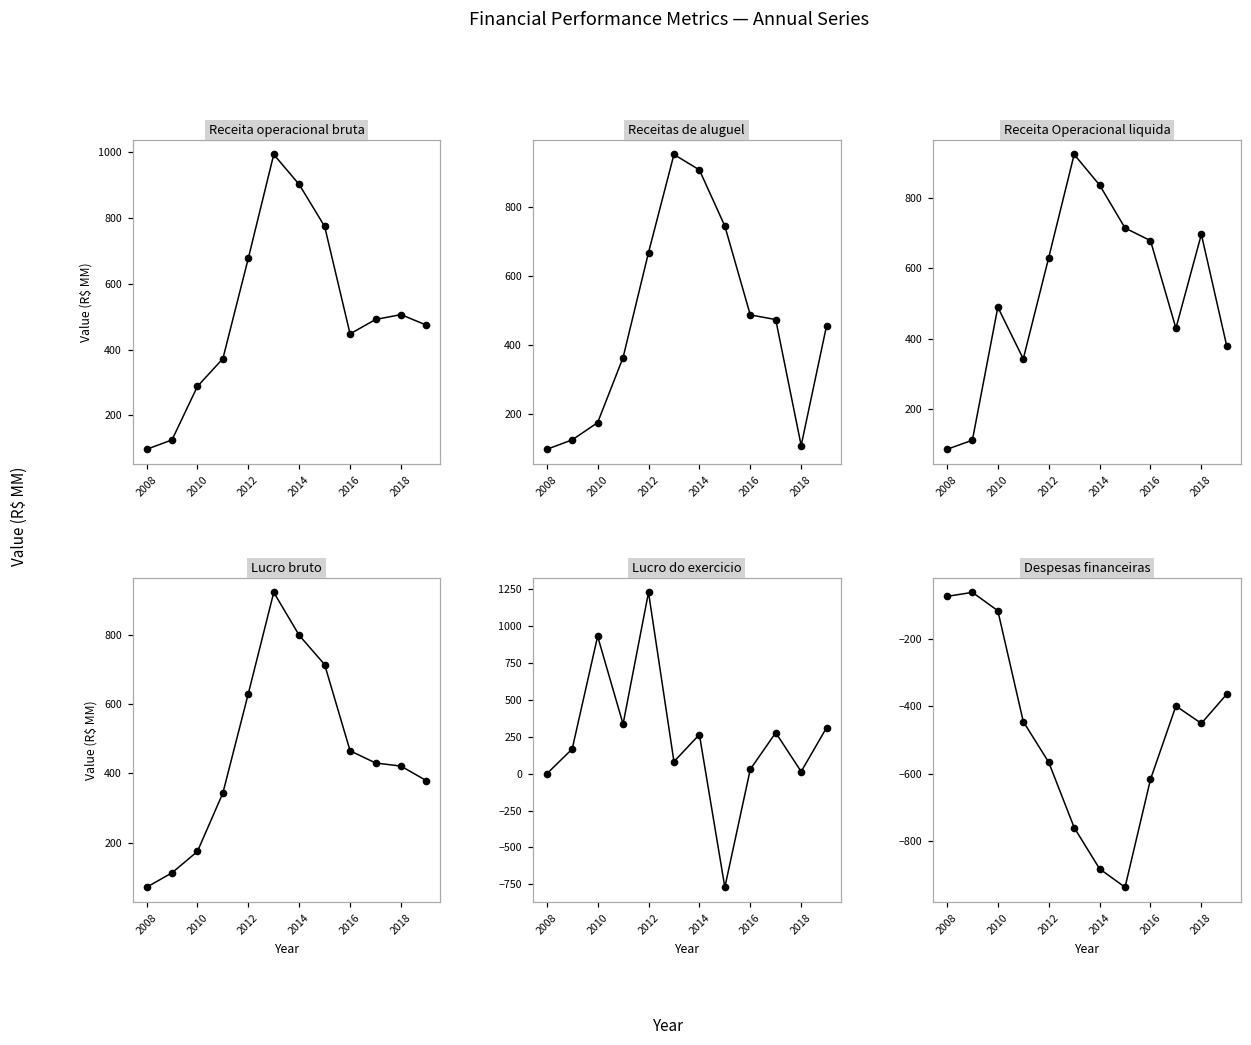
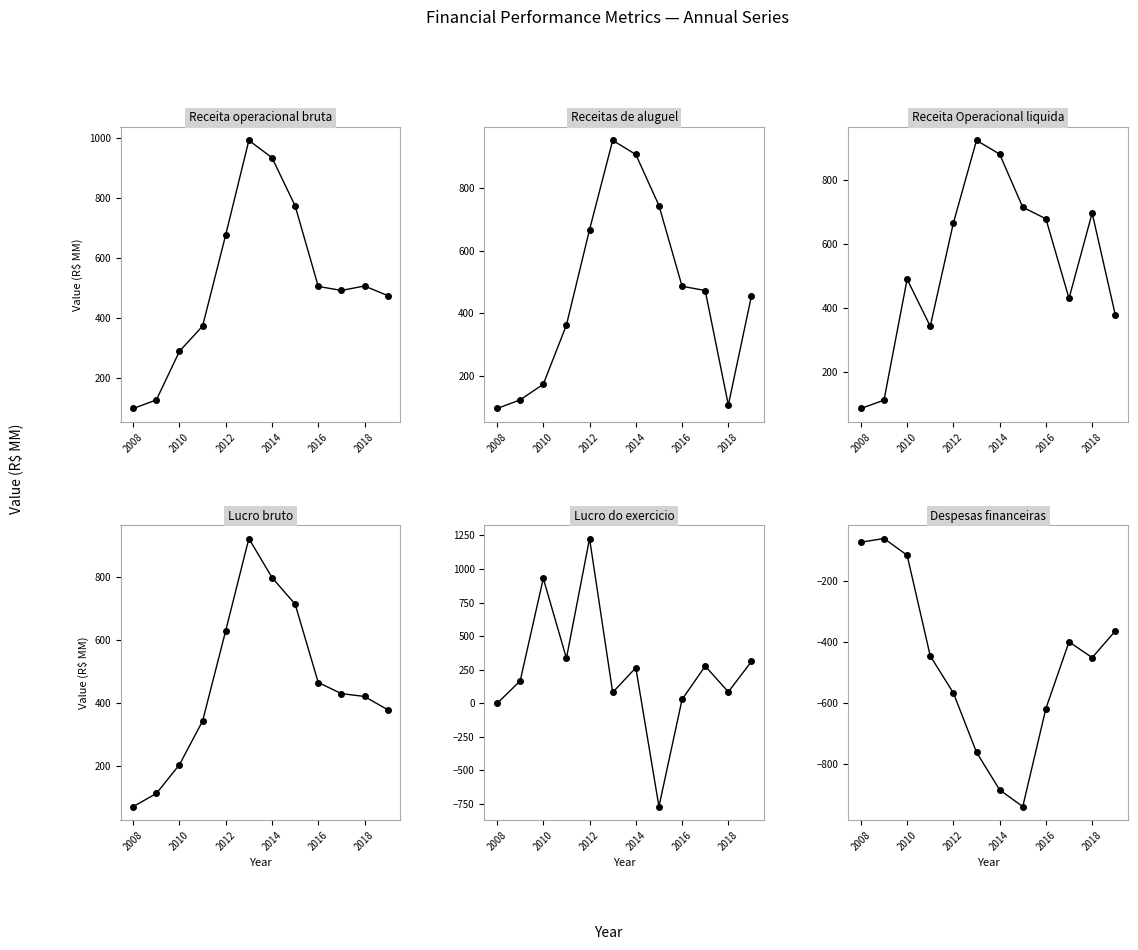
  {
    "Receita operacional bruta": {
      "2008": 100,
      "2010": 290,
      "2012": 680,
-     "2014": 900,
-     "2016": 450,
+     "2014": 940,
+     "2016": 510,
      "2018": 510
    },
    "Receitas de aluguel": {
      "2008": 100,
      "2010": 170,
      "2012": 670,
      "2014": 910,
      "2016": 490,
      "2018": 110
    },
    "Receita Operacional liquida": {
      "2008": 90,
      "2010": 490,
-     "2012": 630,
-     "2014": 840,
+     "2012": 670,
+     "2014": 880,
      "2016": 680,
      "2018": 700
    },
    "Lucro bruto": {
      "2008": 70,
-     "2010": 170,
+     "2010": 200,
      "2012": 630,
      "2014": 800,
      "2016": 470,
      "2018": 420
    },
    "Lucro do exercicio": {
      "2008": 0,
      "2010": 930,
      "2012": 1230,
      "2014": 260,
      "2016": 30,
-     "2018": 10
+     "2018": 80
    },
    "Despesas financeiras": {
      "2008": -70,
      "2010": -120,
      "2012": -570,
      "2014": -880,
      "2016": -620,
      "2018": -450
    }
  }
